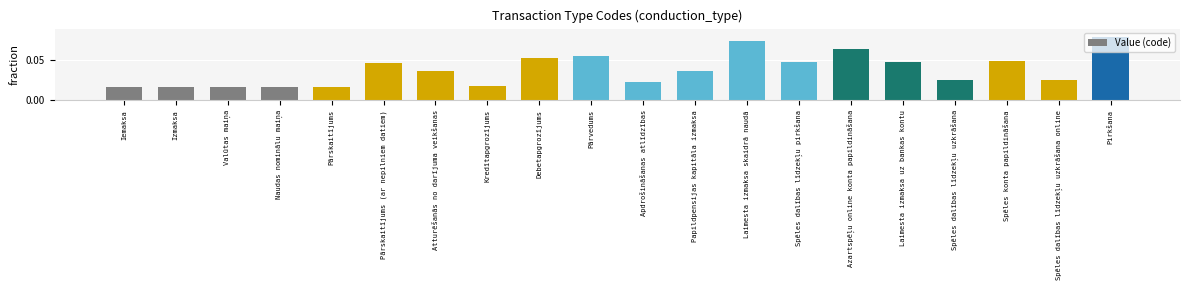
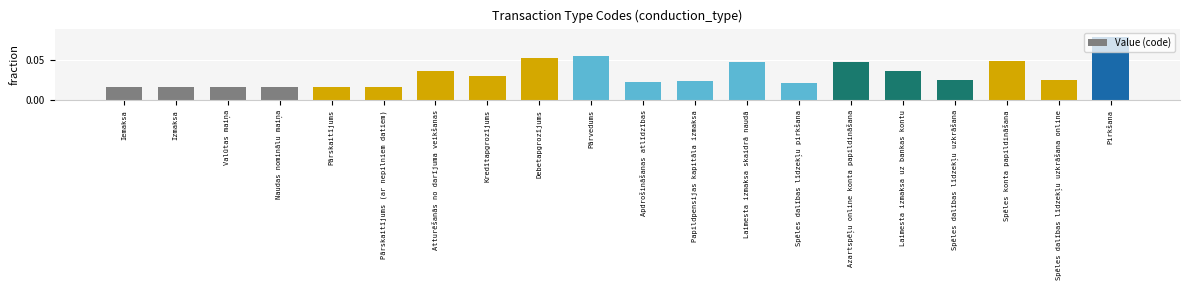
  {
    "Iemaksa": 0.02,
    "Izmaksa": 0.02,
    "Valūtas maiņa": 0.02,
    "Naudas nominālu maiņa": 0.02,
    "Pārskaitījums": 0.02,
-   "Pārskaitījums (ar nepilniem datiem)": 0.05,
+   "Pārskaitījums (ar nepilniem datiem)": 0.02,
    "Atturēšanās no darījuma veikšanas": 0.04,
-   "Kredītapgrozījums": 0.02,
+   "Kredītapgrozījums": 0.03,
    "Debetapgrozījums": 0.05,
    "Pārvedums": 0.06,
    "Apdrošināšanas atlīdzības": 0.02,
-   "Papildpensijas kapitāla izmaksa": 0.04,
-   "Laimesta izmaksa skaidrā naudā": 0.07,
-   "Spēles dalības līdzekļu pirkšana": 0.05,
-   "Azartspēļu online konta papildināšana": 0.06,
-   "Laimesta izmaksa uz bankas kontu": 0.05,
+   "Papildpensijas kapitāla izmaksa": 0.02,
+   "Laimesta izmaksa skaidrā naudā": 0.05,
+   "Spēles dalības līdzekļu pirkšana": 0.02,
+   "Azartspēļu online konta papildināšana": 0.05,
+   "Laimesta izmaksa uz bankas kontu": 0.04,
    "Spēles dalības līdzekļu uzkrāšana": 0.03,
    "Spēles konta papildināšana": 0.05,
    "Spēles dalības līdzekļu uzkrāšana online": 0.03
  }
